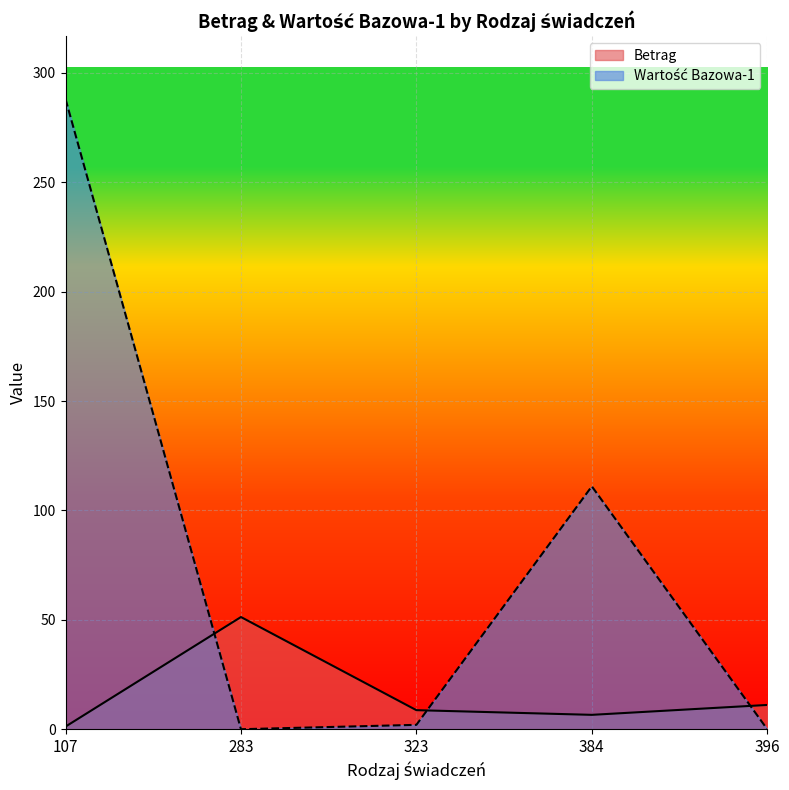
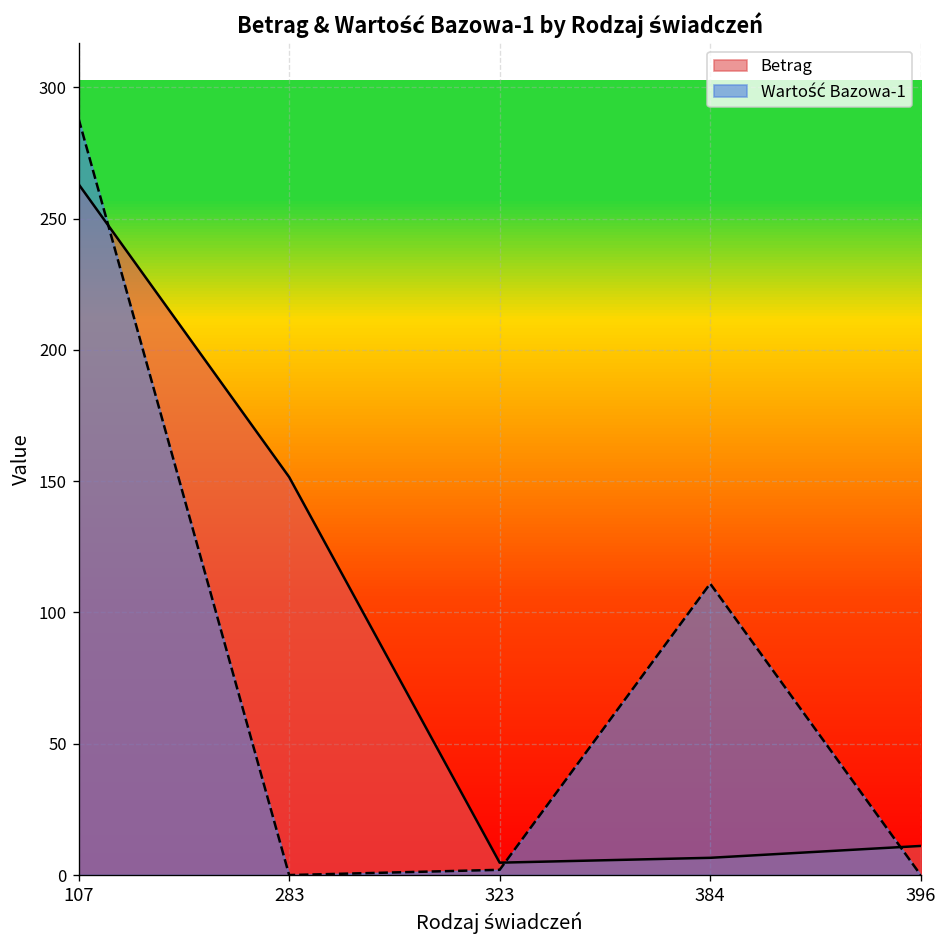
  {
    "Betrag": {
-     "107": 1,
-     "283": 51,
-     "323": 9,
+     "107": 263,
+     "283": 152,
+     "323": 5,
      "384": 7,
      "396": 11
    },
    "Wartość Bazowa-1": {
      "107": 288,
      "283": 0,
      "323": 2,
      "384": 111,
      "396": 0
    }
  }
